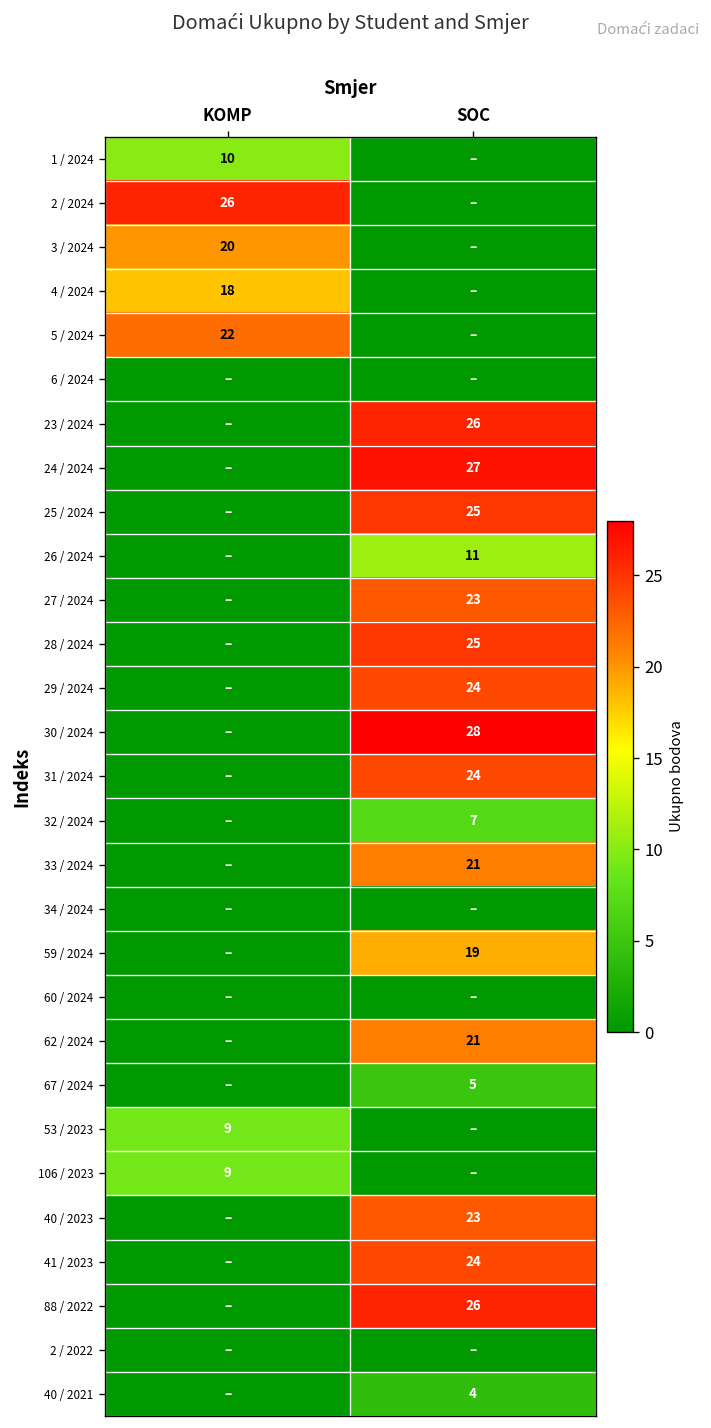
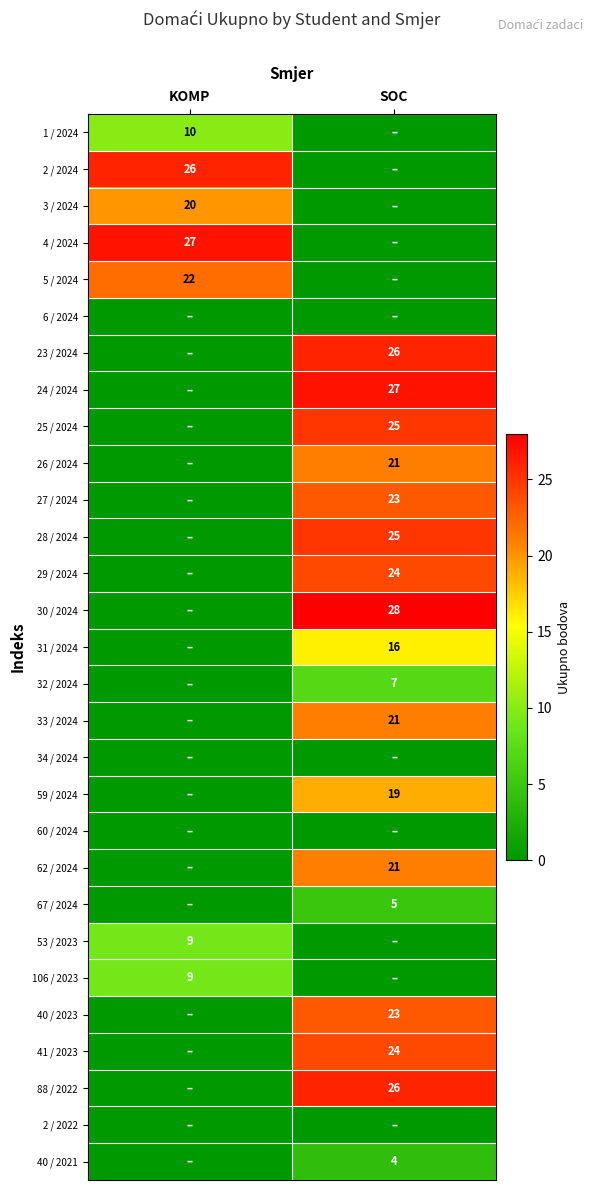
  {
    "1 / 2024": {
      "KOMP": 10
    },
    "2 / 2024": {
      "KOMP": 26
    },
    "3 / 2024": {
      "KOMP": 20
    },
    "4 / 2024": {
-     "KOMP": 18
+     "KOMP": 27
    },
    "5 / 2024": {
      "KOMP": 22
    },
    "23 / 2024": {
      "SOC": 26
    },
    "24 / 2024": {
      "SOC": 27
    },
    "25 / 2024": {
      "SOC": 25
    },
    "26 / 2024": {
-     "SOC": 11
+     "SOC": 21
    },
    "27 / 2024": {
      "SOC": 23
    },
    "28 / 2024": {
      "SOC": 25
    },
    "29 / 2024": {
      "SOC": 24
    },
    "30 / 2024": {
      "SOC": 28
    },
    "31 / 2024": {
-     "SOC": 24
+     "SOC": 16
    },
    "32 / 2024": {
      "SOC": 7
    },
    "33 / 2024": {
      "SOC": 21
    },
    "59 / 2024": {
      "SOC": 19
    },
    "62 / 2024": {
      "SOC": 21
    },
    "67 / 2024": {
      "SOC": 5
    },
    "53 / 2023": {
      "KOMP": 9
    },
    "106 / 2023": {
      "KOMP": 9
    },
    "40 / 2023": {
      "SOC": 23
    },
    "41 / 2023": {
      "SOC": 24
    },
    "88 / 2022": {
      "SOC": 26
    },
    "40 / 2021": {
      "SOC": 4
    }
  }
